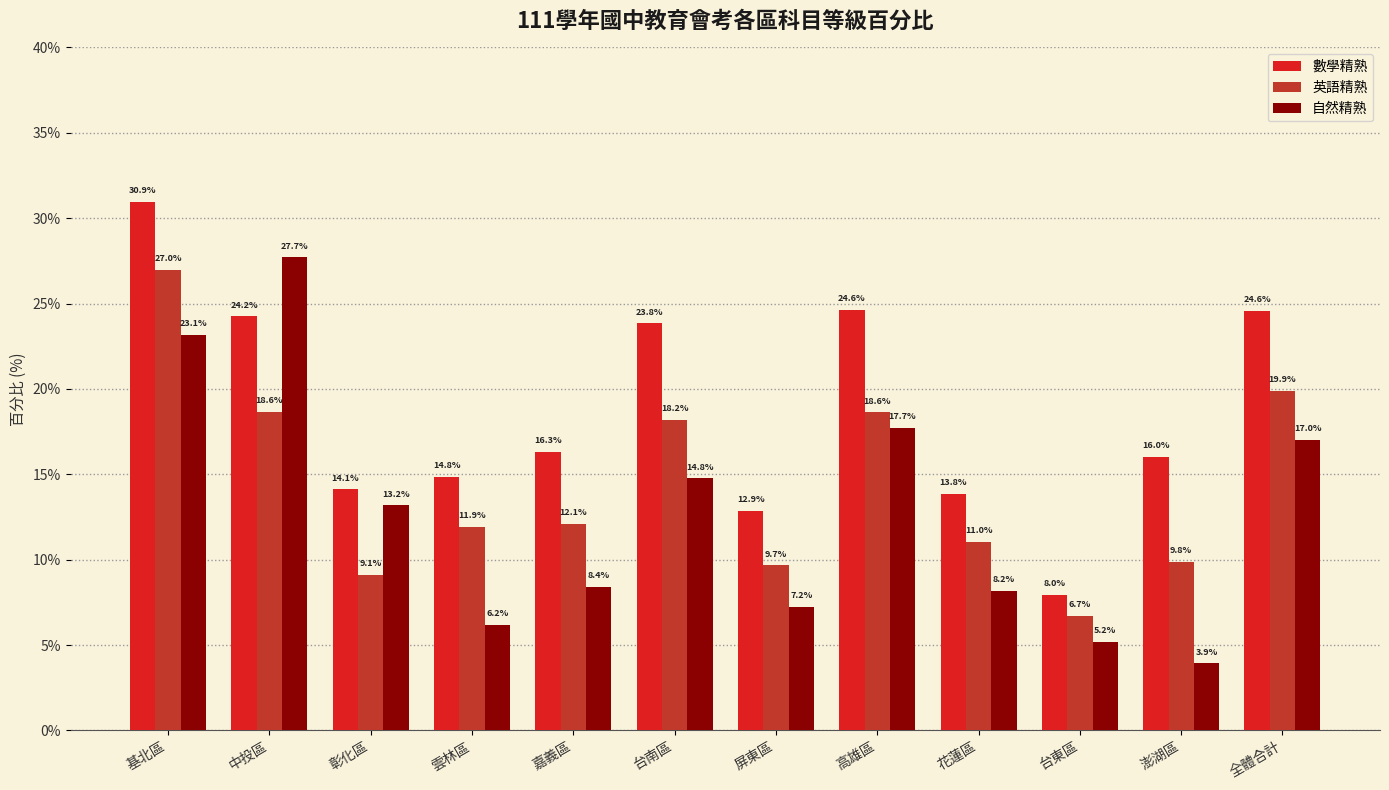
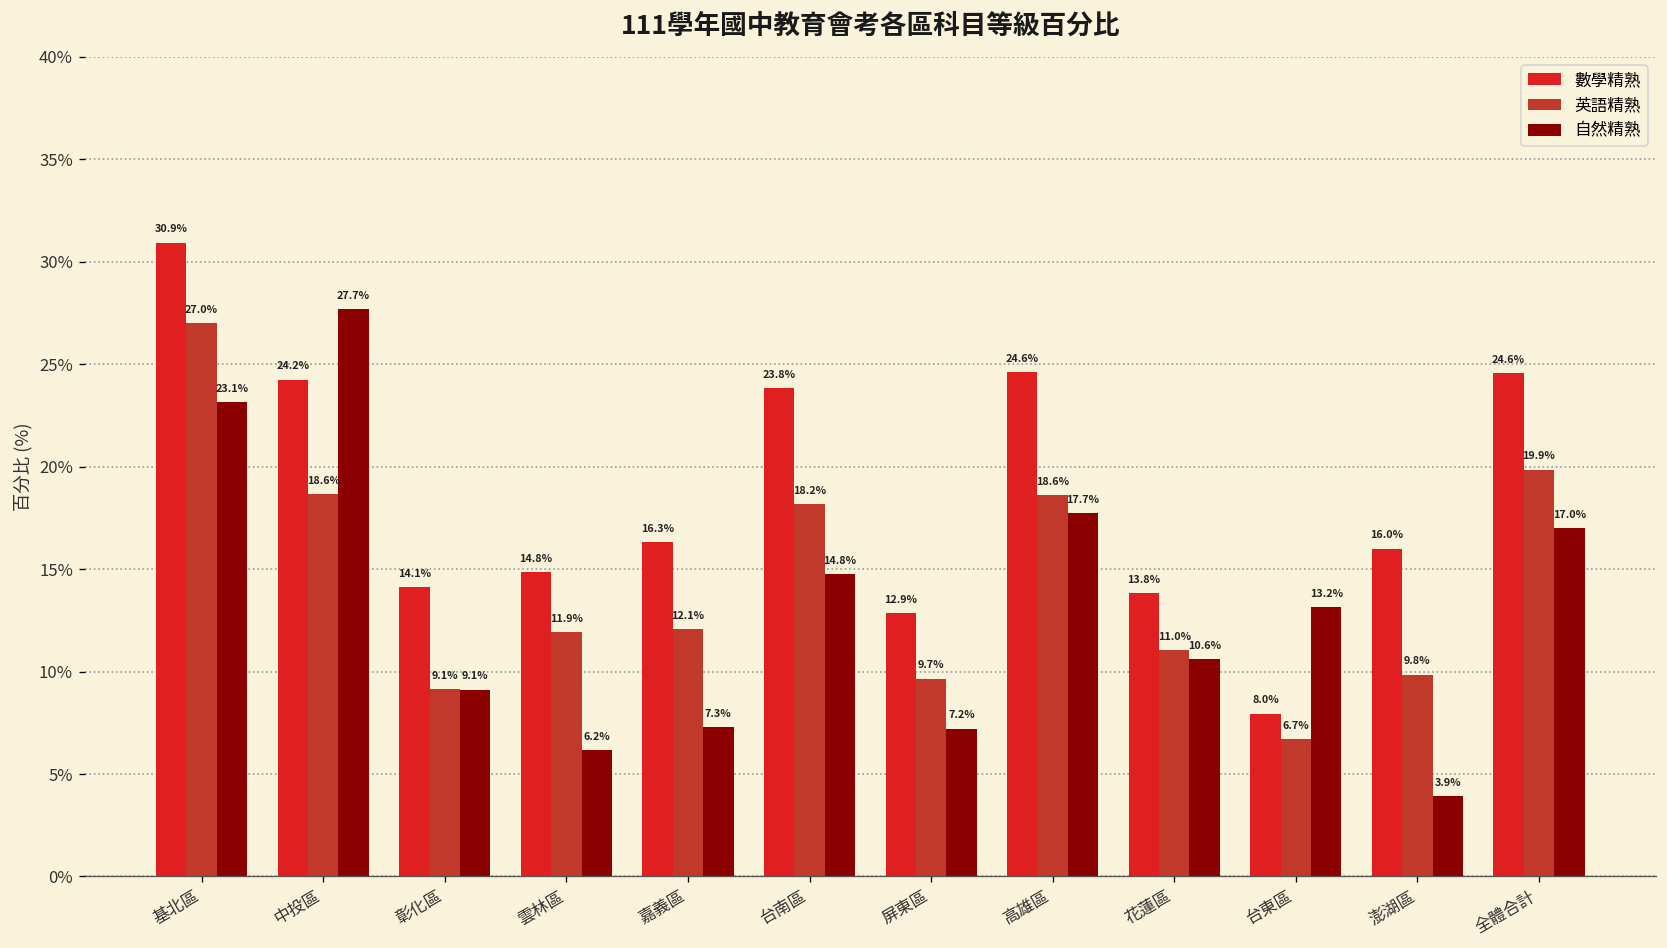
  {
    "自然精熟": {
      "基北區": "23.1%",
      "中投區": "27.7%",
-     "彰化區": "13.2%",
+     "彰化區": "9.1%",
      "雲林區": "6.2%",
-     "嘉義區": "8.4%",
+     "嘉義區": "7.3%",
      "台南區": "14.8%",
      "屏東區": "7.2%",
      "高雄區": "17.7%",
-     "花蓮區": "8.2%",
-     "台東區": "5.2%",
+     "花蓮區": "10.6%",
+     "台東區": "13.2%",
      "澎湖區": "3.9%",
      "全體合計": "17.0%"
    }
  }
